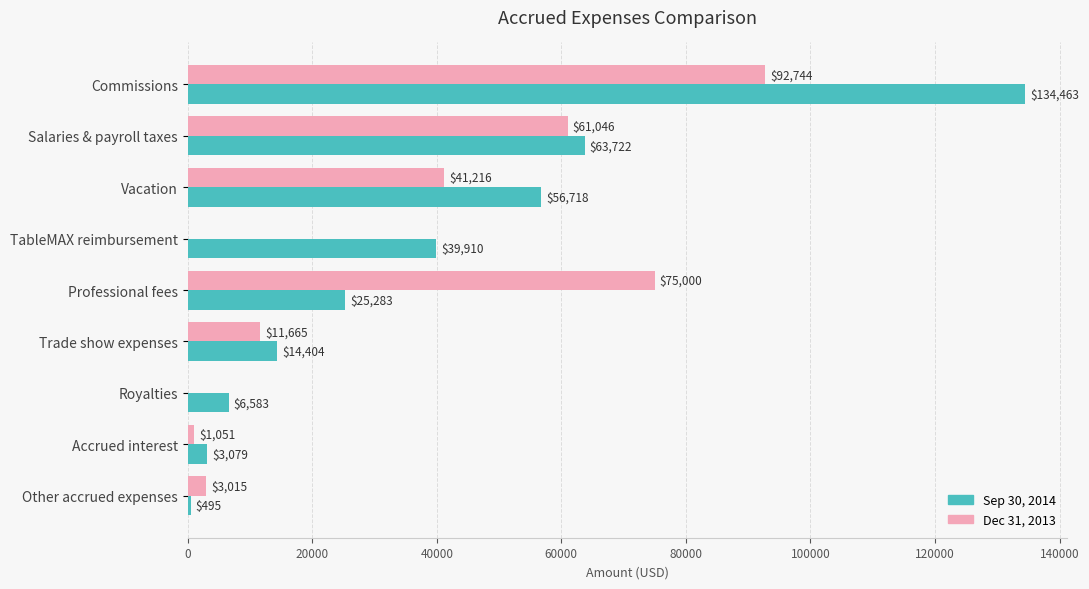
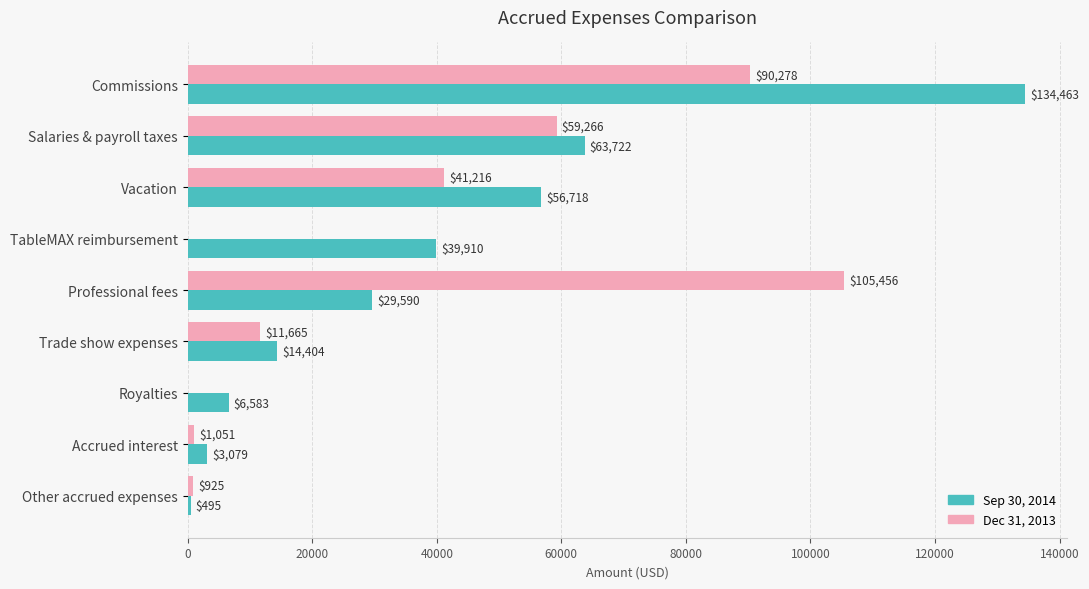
  {
    "Sep 30, 2014": {
      "Commissions": "$134,463",
      "Salaries & payroll taxes": "$63,722",
      "Vacation": "$56,718",
      "TableMAX reimbursement": "$39,910",
-     "Professional fees": "$25,283",
+     "Professional fees": "$29,590",
      "Trade show expenses": "$14,404",
      "Royalties": "$6,583",
      "Accrued interest": "$3,079",
      "Other accrued expenses": "$495"
    },
    "Dec 31, 2013": {
-     "Commissions": "$92,744",
-     "Salaries & payroll taxes": "$61,046",
+     "Commissions": "$90,278",
+     "Salaries & payroll taxes": "$59,266",
      "Vacation": "$41,216",
-     "Professional fees": "$75,000",
+     "Professional fees": "$105,456",
      "Trade show expenses": "$11,665",
      "Accrued interest": "$1,051",
-     "Other accrued expenses": "$3,015"
+     "Other accrued expenses": "$925"
    }
  }
